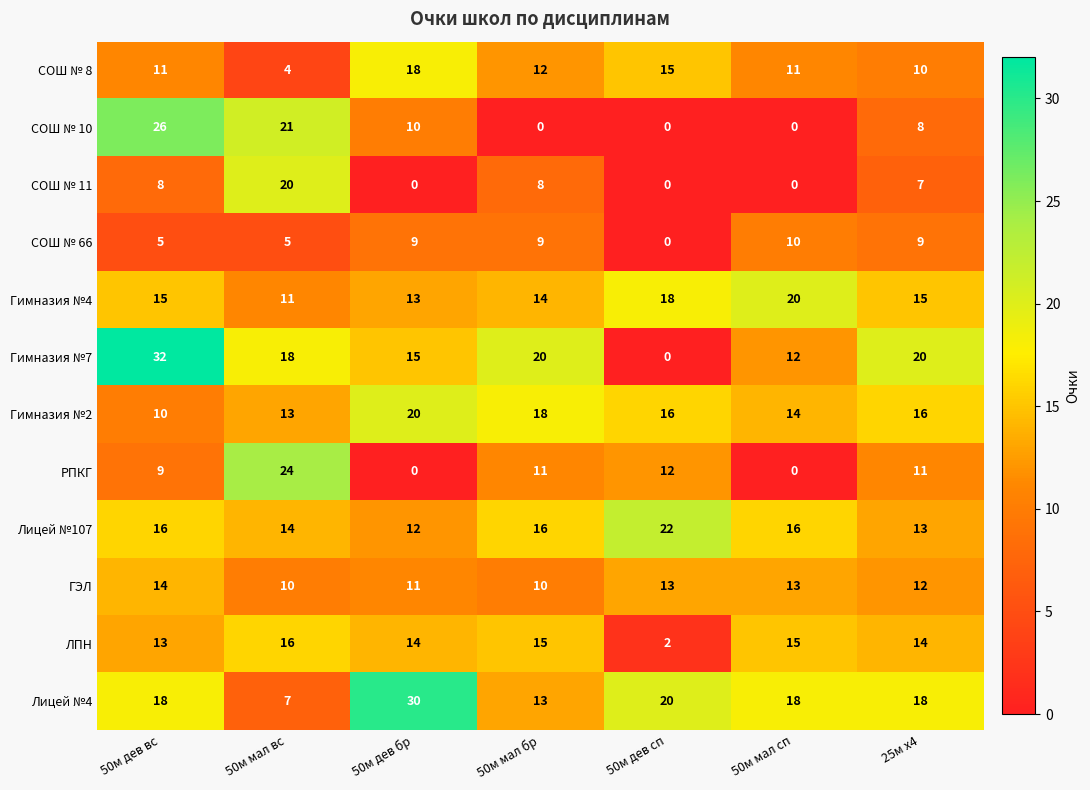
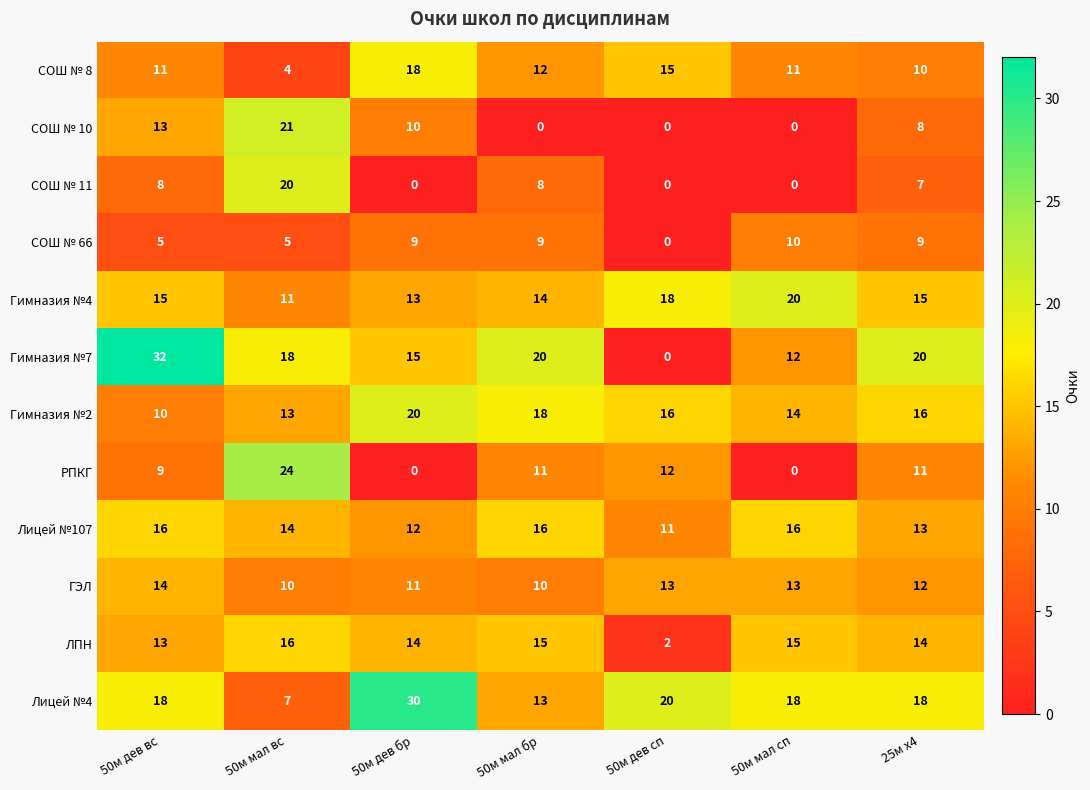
  {
    "СОШ № 8": {
      "50м дев вс": 11,
      "50м мал вс": 4,
      "50м дев бр": 18,
      "50м мал бр": 12,
      "50м дев сп": 15,
      "50м мал сп": 11,
      "25м х4": 10
    },
    "СОШ № 10": {
-     "50м дев вс": 26,
+     "50м дев вс": 13,
      "50м мал вс": 21,
      "50м дев бр": 10,
      "50м мал бр": 0,
      "50м дев сп": 0,
      "50м мал сп": 0,
      "25м х4": 8
    },
    "СОШ № 11": {
      "50м дев вс": 8,
      "50м мал вс": 20,
      "50м дев бр": 0,
      "50м мал бр": 8,
      "50м дев сп": 0,
      "50м мал сп": 0,
      "25м х4": 7
    },
    "СОШ № 66": {
      "50м дев вс": 5,
      "50м мал вс": 5,
      "50м дев бр": 9,
      "50м мал бр": 9,
      "50м дев сп": 0,
      "50м мал сп": 10,
      "25м х4": 9
    },
    "Гимназия №4": {
      "50м дев вс": 15,
      "50м мал вс": 11,
      "50м дев бр": 13,
      "50м мал бр": 14,
      "50м дев сп": 18,
      "50м мал сп": 20,
      "25м х4": 15
    },
    "Гимназия №7": {
      "50м дев вс": 32,
      "50м мал вс": 18,
      "50м дев бр": 15,
      "50м мал бр": 20,
      "50м дев сп": 0,
      "50м мал сп": 12,
      "25м х4": 20
    },
    "Гимназия №2": {
      "50м дев вс": 10,
      "50м мал вс": 13,
      "50м дев бр": 20,
      "50м мал бр": 18,
      "50м дев сп": 16,
      "50м мал сп": 14,
      "25м х4": 16
    },
    "РПКГ": {
      "50м дев вс": 9,
      "50м мал вс": 24,
      "50м дев бр": 0,
      "50м мал бр": 11,
      "50м дев сп": 12,
      "50м мал сп": 0,
      "25м х4": 11
    },
    "Лицей №107": {
      "50м дев вс": 16,
      "50м мал вс": 14,
      "50м дев бр": 12,
      "50м мал бр": 16,
-     "50м дев сп": 22,
+     "50м дев сп": 11,
      "50м мал сп": 16,
      "25м х4": 13
    },
    "ГЭЛ": {
      "50м дев вс": 14,
      "50м мал вс": 10,
      "50м дев бр": 11,
      "50м мал бр": 10,
      "50м дев сп": 13,
      "50м мал сп": 13,
      "25м х4": 12
    },
    "ЛПН": {
      "50м дев вс": 13,
      "50м мал вс": 16,
      "50м дев бр": 14,
      "50м мал бр": 15,
      "50м дев сп": 2,
      "50м мал сп": 15,
      "25м х4": 14
    },
    "Лицей №4": {
      "50м дев вс": 18,
      "50м мал вс": 7,
      "50м дев бр": 30,
      "50м мал бр": 13,
      "50м дев сп": 20,
      "50м мал сп": 18,
      "25м х4": 18
    }
  }
